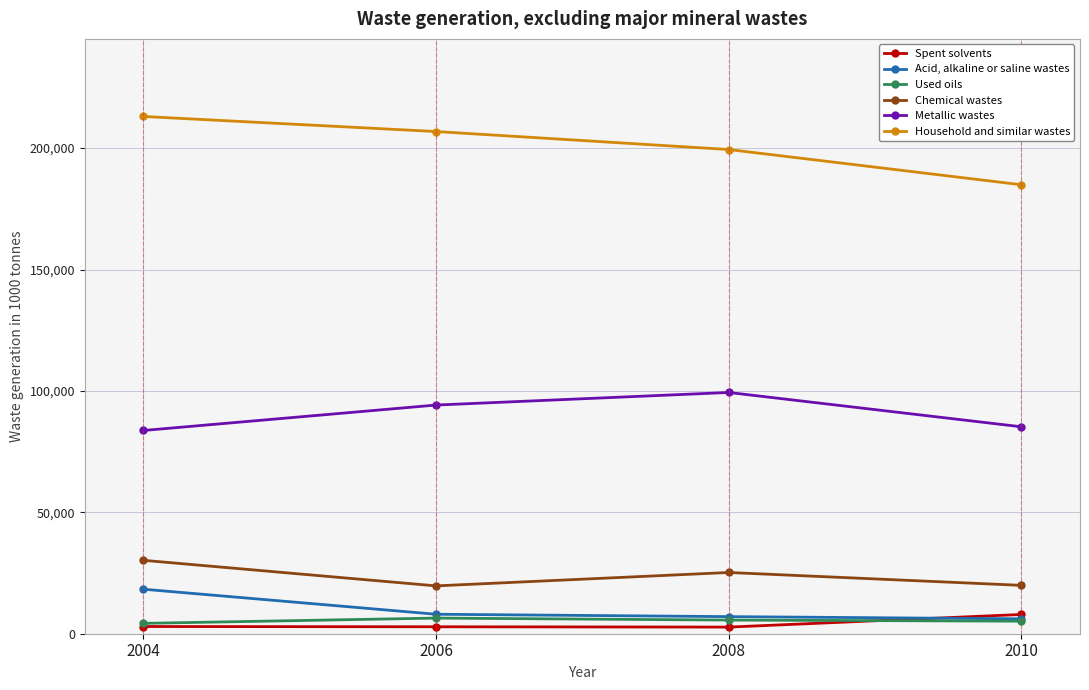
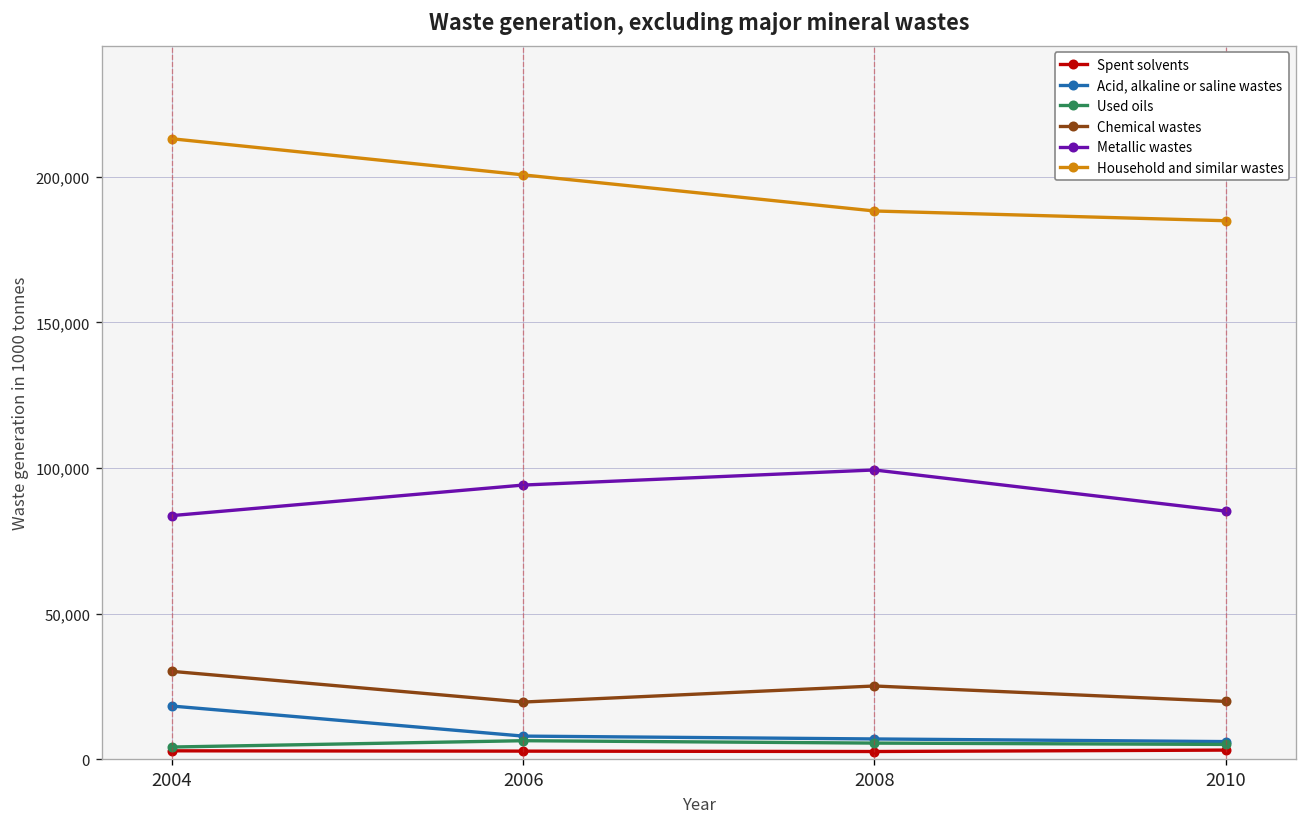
  {
    "Spent solvents": {
      "2004": "3,000",
      "2006": "3,000",
      "2008": "3,000",
-     "2010": "8,000"
+     "2010": "3,000"
    },
    "Acid, alkaline or saline wastes": {
      "2004": "18,000",
      "2006": "8,000",
      "2008": "7,000"
    },
    "Used oils": {
      "2004": "4,000",
      "2006": "6,000",
      "2008": "6,000"
    },
    "Chemical wastes": {
      "2004": "30,000",
      "2006": "20,000",
      "2008": "25,000",
      "2010": "20,000"
    },
    "Metallic wastes": {
      "2004": "84,000",
      "2006": "94,000",
      "2008": "99,000",
      "2010": "85,000"
    },
    "Household and similar wastes": {
      "2004": "213,000",
-     "2006": "207,000",
-     "2008": "199,000",
+     "2006": "201,000",
+     "2008": "188,000",
      "2010": "185,000"
    }
  }
